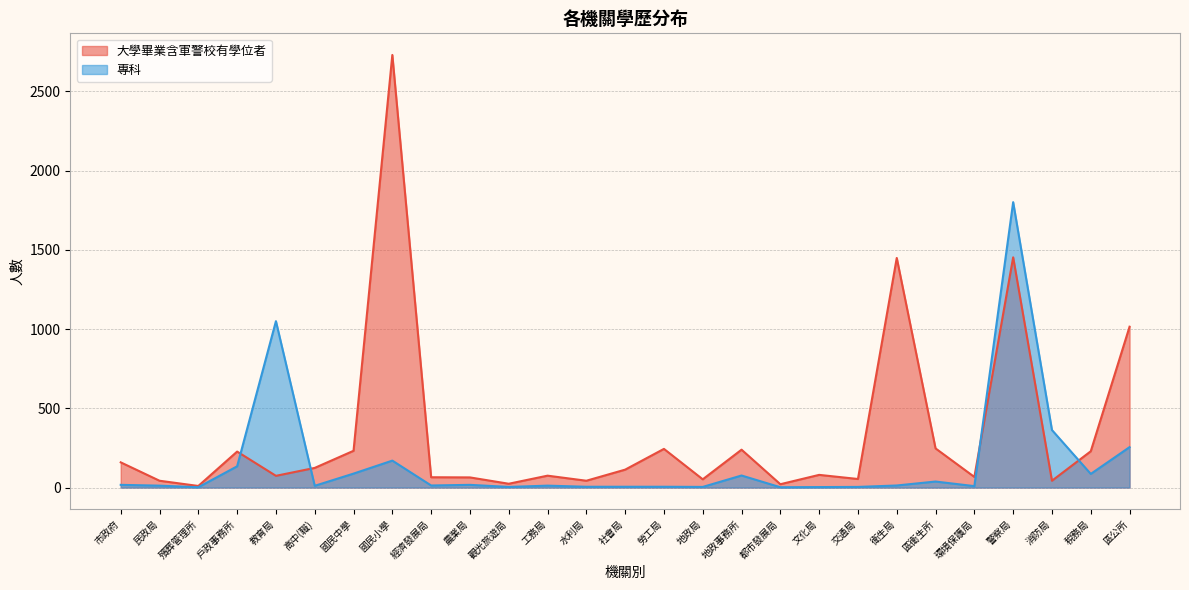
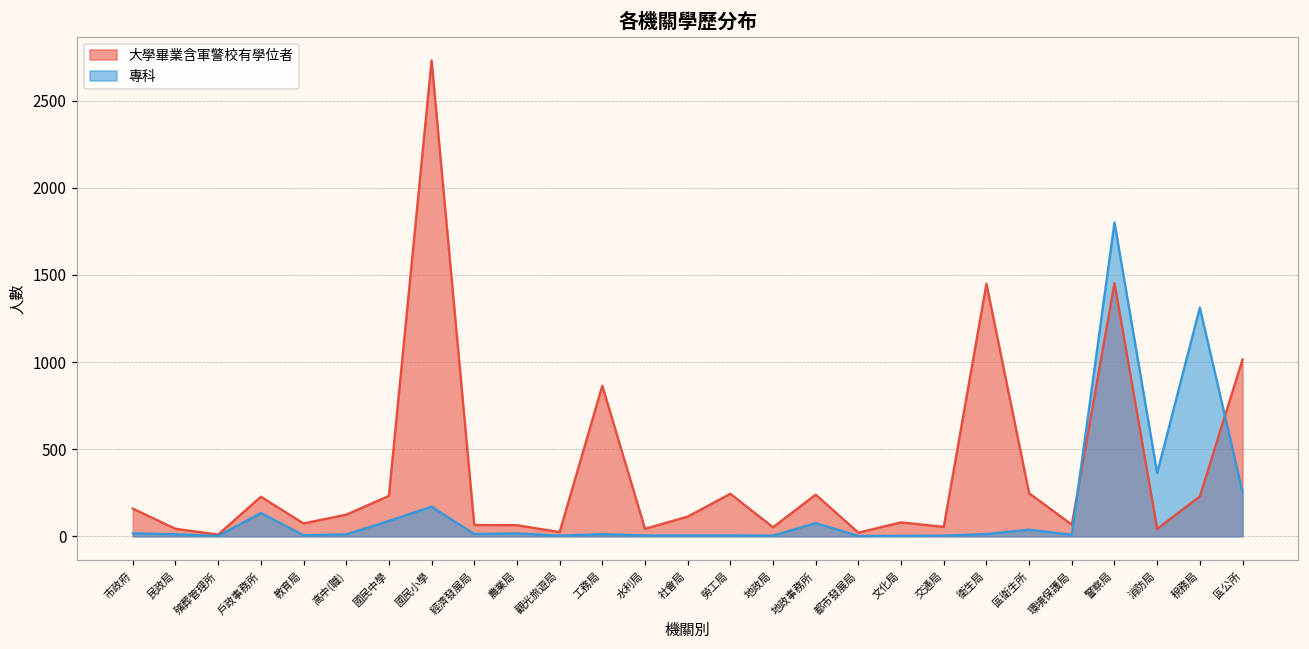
  {
    "大學畢業含軍警校有學位者": {
      "市政府": 160,
      "民政局": 40,
      "戶政事務所": 230,
      "教育局": 70,
      "高中(職)": 120,
      "國民中學": 230,
      "國民小學": 2730,
      "經濟發展局": 70,
      "農業局": 60,
      "觀光旅遊局": 20,
-     "工務局": 80,
+     "工務局": 860,
      "水利局": 40,
      "社會局": 110,
      "勞工局": 240,
      "地政局": 50,
      "地政事務所": 240,
      "都市發展局": 20,
      "文化局": 80,
      "交通局": 50,
      "衛生局": 1450,
      "區衛生所": 250,
      "環境保護局": 70,
      "警察局": 1450,
      "消防局": 40,
      "稅務局": 230,
      "區公所": 1020
    },
    "專科": {
      "市政府": 20,
      "民政局": 10,
      "戶政事務所": 130,
-     "教育局": 1050,
+     "教育局": 10,
      "高中(職)": 10,
      "國民中學": 90,
      "國民小學": 170,
      "經濟發展局": 10,
      "農業局": 20,
      "觀光旅遊局": 0,
      "工務局": 10,
      "水利局": 10,
      "社會局": 10,
      "勞工局": 10,
      "地政局": 0,
      "地政事務所": 80,
      "都市發展局": 0,
      "文化局": 0,
      "交通局": 0,
      "衛生局": 10,
      "區衛生所": 40,
      "環境保護局": 10,
      "警察局": 1800,
      "消防局": 360,
-     "稅務局": 90,
+     "稅務局": 1310,
      "區公所": 260
    }
  }
